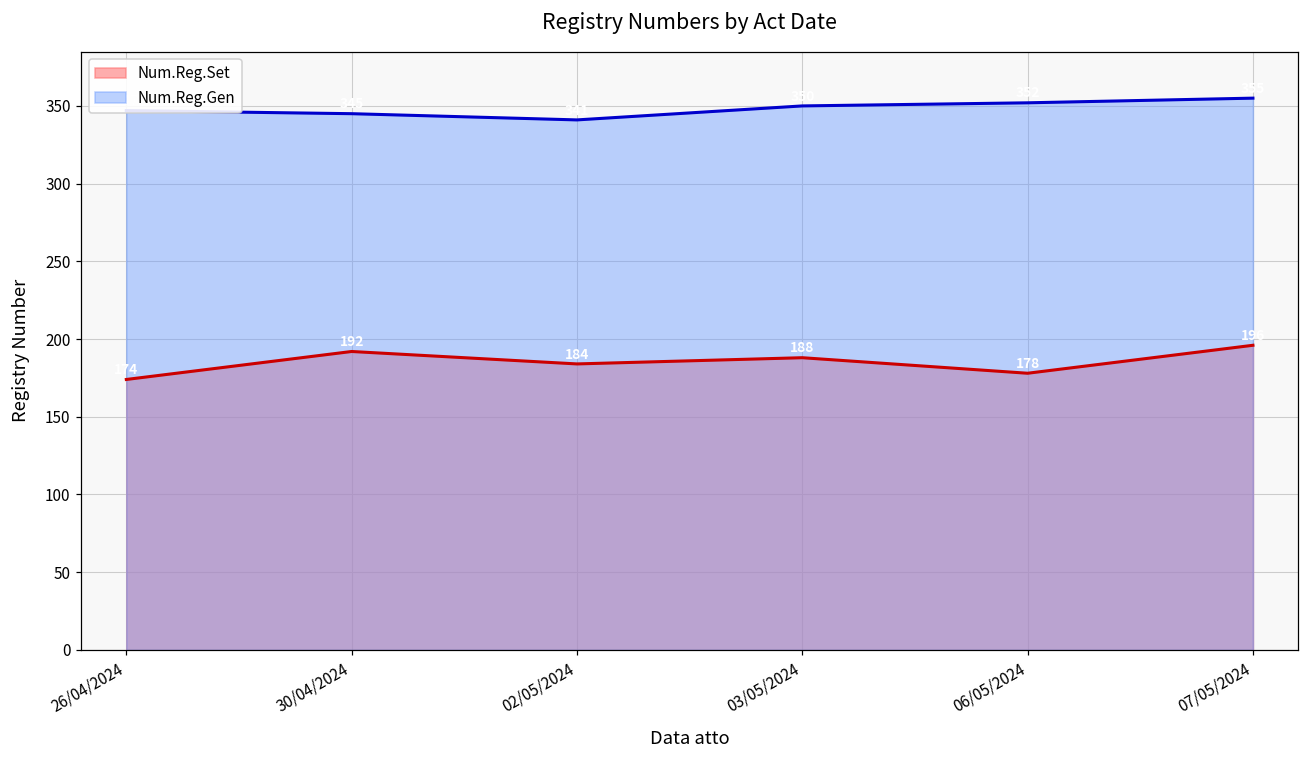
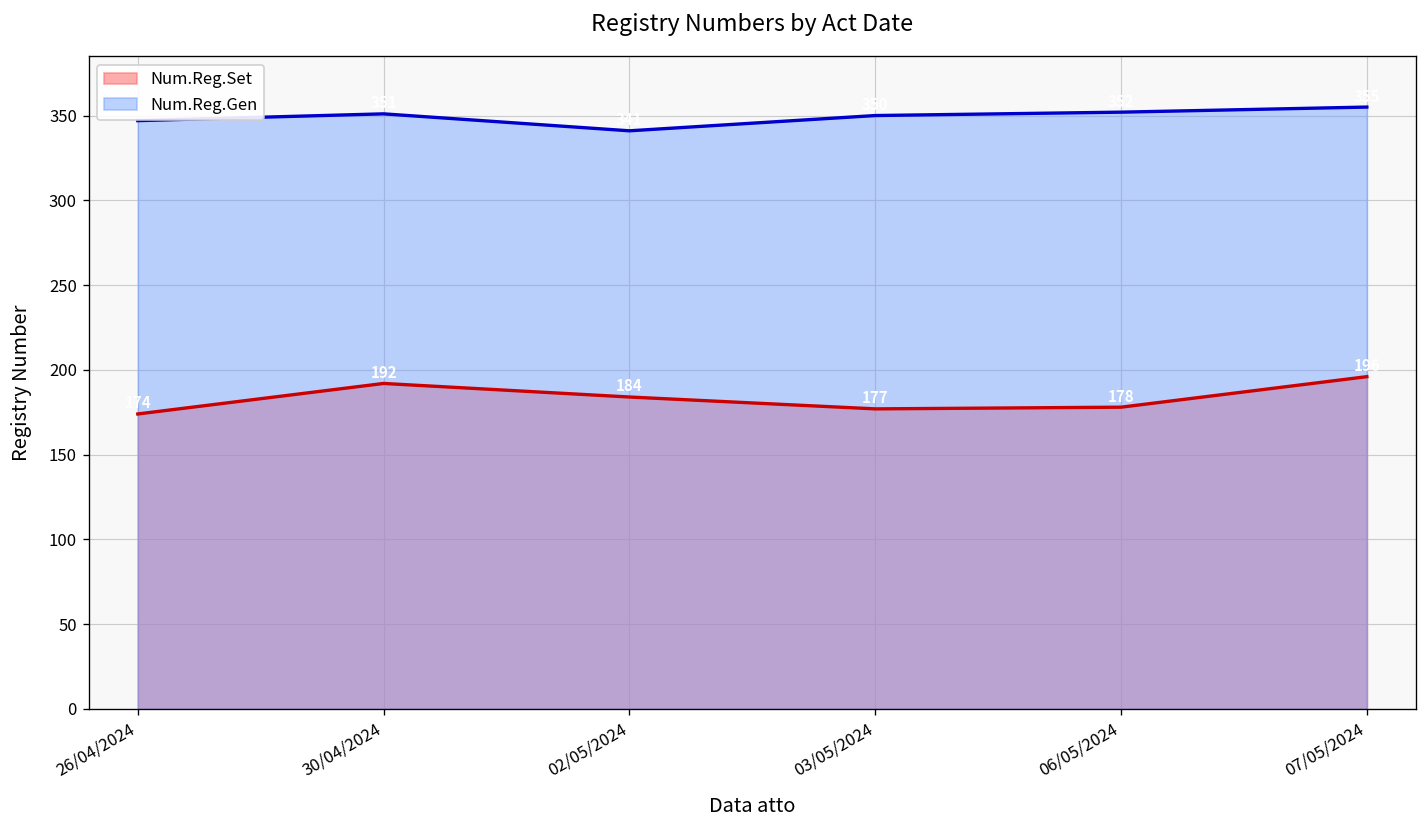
  {
    "Num.Reg.Set": {
      "30/04/2024": 192,
      "02/05/2024": 184,
-     "03/05/2024": 188,
+     "03/05/2024": 177,
      "06/05/2024": 178
    },
    "Num.Reg.Gen": {
      "26/04/2024": 347,
-     "30/04/2024": 345,
+     "30/04/2024": 351,
      "02/05/2024": 341,
      "03/05/2024": 350,
      "06/05/2024": 352,
      "07/05/2024": 355
    }
  }
